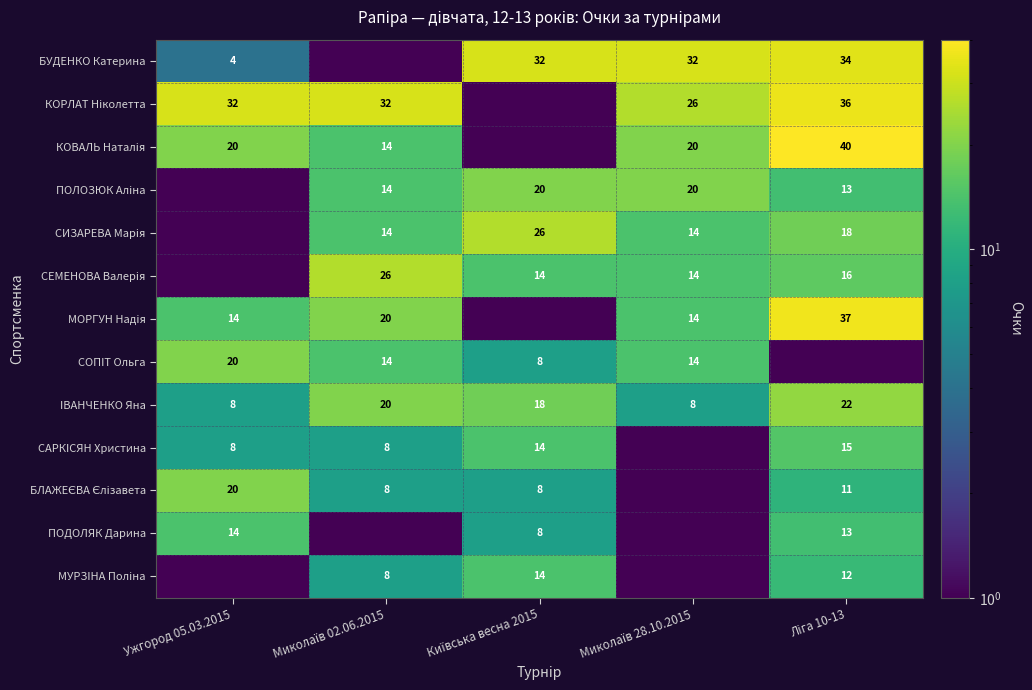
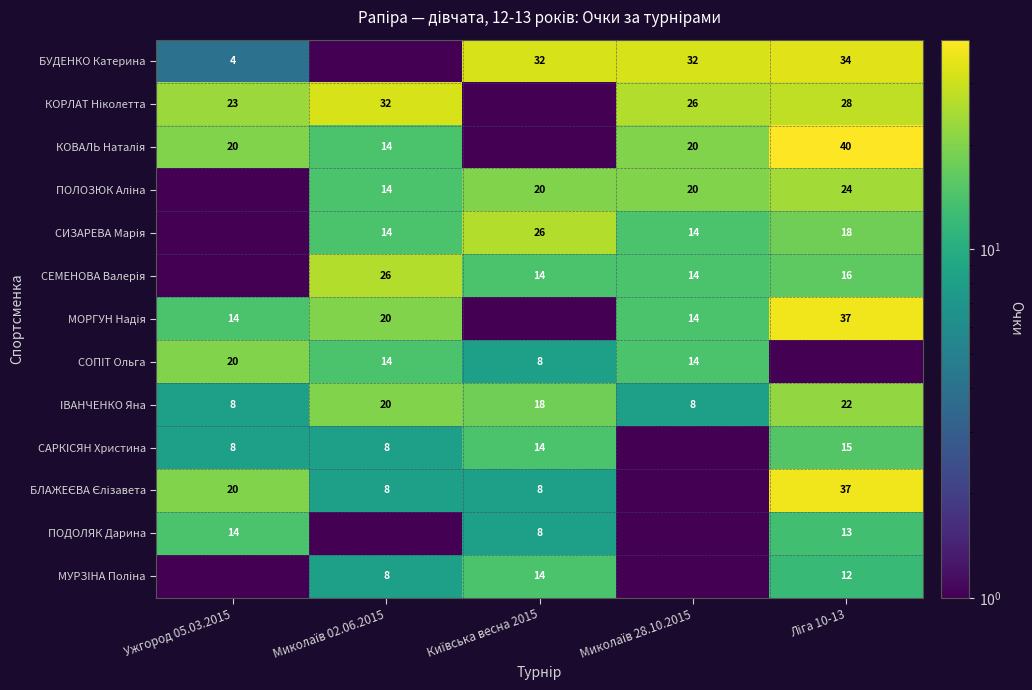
  {
    "БУДЕНКО Катерина": {
      "Ужгород 05.03.2015": 4,
      "Київська весна 2015": 32,
      "Миколаїв 28.10.2015": 32,
      "Ліга 10-13": 34
    },
    "КОРЛАТ Ніколетта": {
-     "Ужгород 05.03.2015": 32,
+     "Ужгород 05.03.2015": 23,
      "Миколаїв 02.06.2015": 32,
      "Миколаїв 28.10.2015": 26,
-     "Ліга 10-13": 36
+     "Ліга 10-13": 28
    },
    "КОВАЛЬ Наталія": {
      "Ужгород 05.03.2015": 20,
      "Миколаїв 02.06.2015": 14,
      "Миколаїв 28.10.2015": 20,
      "Ліга 10-13": 40
    },
    "ПОЛОЗЮК Аліна": {
      "Миколаїв 02.06.2015": 14,
      "Київська весна 2015": 20,
      "Миколаїв 28.10.2015": 20,
-     "Ліга 10-13": 13
+     "Ліга 10-13": 24
    },
    "СИЗАРЕВА Марія": {
      "Миколаїв 02.06.2015": 14,
      "Київська весна 2015": 26,
      "Миколаїв 28.10.2015": 14,
      "Ліга 10-13": 18
    },
    "СЕМЕНОВА Валерія": {
      "Миколаїв 02.06.2015": 26,
      "Київська весна 2015": 14,
      "Миколаїв 28.10.2015": 14,
      "Ліга 10-13": 16
    },
    "МОРГУН Надія": {
      "Ужгород 05.03.2015": 14,
      "Миколаїв 02.06.2015": 20,
      "Миколаїв 28.10.2015": 14,
      "Ліга 10-13": 37
    },
    "СОПІТ Ольга": {
      "Ужгород 05.03.2015": 20,
      "Миколаїв 02.06.2015": 14,
      "Київська весна 2015": 8,
      "Миколаїв 28.10.2015": 14
    },
    "ІВАНЧЕНКО Яна": {
      "Ужгород 05.03.2015": 8,
      "Миколаїв 02.06.2015": 20,
      "Київська весна 2015": 18,
      "Миколаїв 28.10.2015": 8,
      "Ліга 10-13": 22
    },
    "САРКІСЯН Христина": {
      "Ужгород 05.03.2015": 8,
      "Миколаїв 02.06.2015": 8,
      "Київська весна 2015": 14,
      "Ліга 10-13": 15
    },
    "БЛАЖЕЄВА Єлізавета": {
      "Ужгород 05.03.2015": 20,
      "Миколаїв 02.06.2015": 8,
      "Київська весна 2015": 8,
-     "Ліга 10-13": 11
+     "Ліга 10-13": 37
    },
    "ПОДОЛЯК Дарина": {
      "Ужгород 05.03.2015": 14,
      "Київська весна 2015": 8,
      "Ліга 10-13": 13
    },
    "МУРЗІНА Поліна": {
      "Миколаїв 02.06.2015": 8,
      "Київська весна 2015": 14,
      "Ліга 10-13": 12
    }
  }
